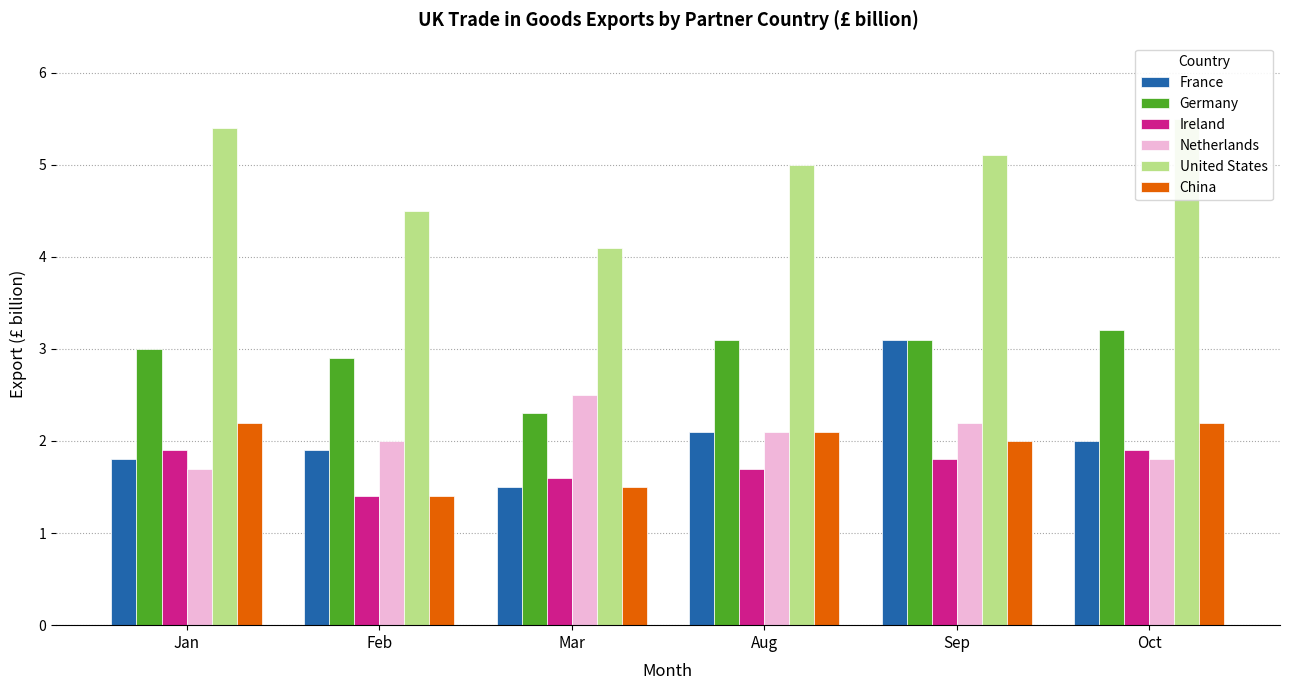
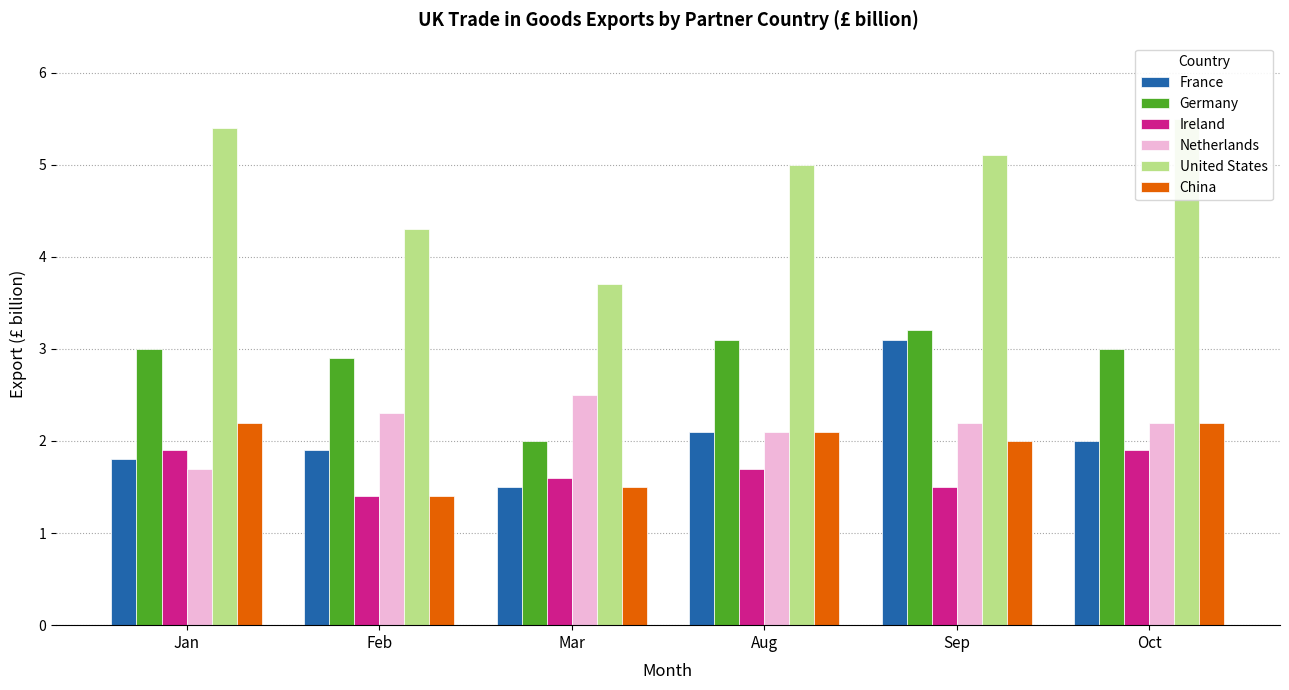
  {
    "France": {
      "Jan": 1.8,
      "Feb": 1.9,
      "Mar": 1.5,
      "Aug": 2.1,
      "Sep": 3.1,
      "Oct": 2.0
    },
    "Germany": {
      "Jan": 3.0,
      "Feb": 2.9,
-     "Mar": 2.3,
+     "Mar": 2.0,
      "Aug": 3.1,
-     "Sep": 3.1,
-     "Oct": 3.2
+     "Sep": 3.2,
+     "Oct": 3.0
    },
    "Ireland": {
      "Jan": 1.9,
      "Feb": 1.4,
      "Mar": 1.6,
      "Aug": 1.7,
-     "Sep": 1.8,
+     "Sep": 1.5,
      "Oct": 1.9
    },
    "Netherlands": {
      "Jan": 1.7,
-     "Feb": 2.0,
+     "Feb": 2.3,
      "Mar": 2.5,
      "Aug": 2.1,
      "Sep": 2.2,
-     "Oct": 1.8
+     "Oct": 2.2
    },
    "United States": {
      "Jan": 5.4,
-     "Feb": 4.5,
-     "Mar": 4.1,
+     "Feb": 4.3,
+     "Mar": 3.7,
      "Aug": 5.0,
      "Sep": 5.1
    },
    "China": {
      "Jan": 2.2,
      "Feb": 1.4,
      "Mar": 1.5,
      "Aug": 2.1,
      "Sep": 2.0,
      "Oct": 2.2
    }
  }
